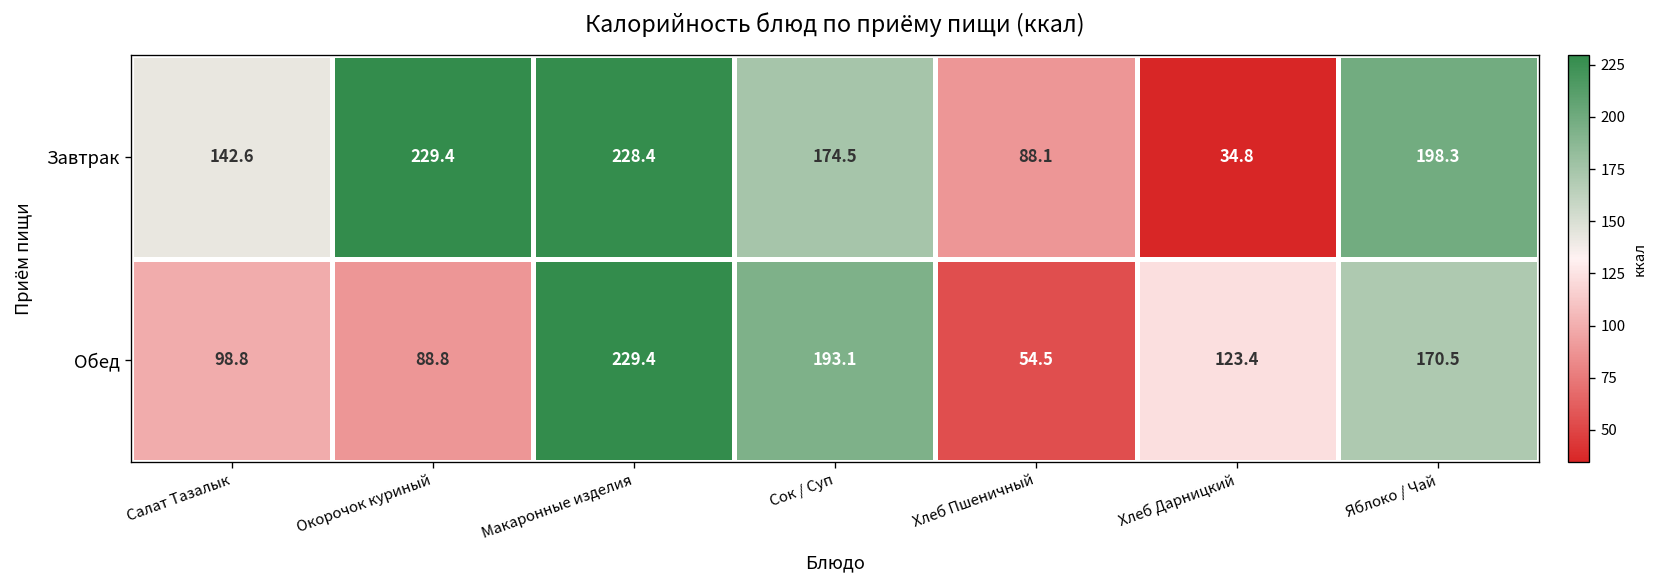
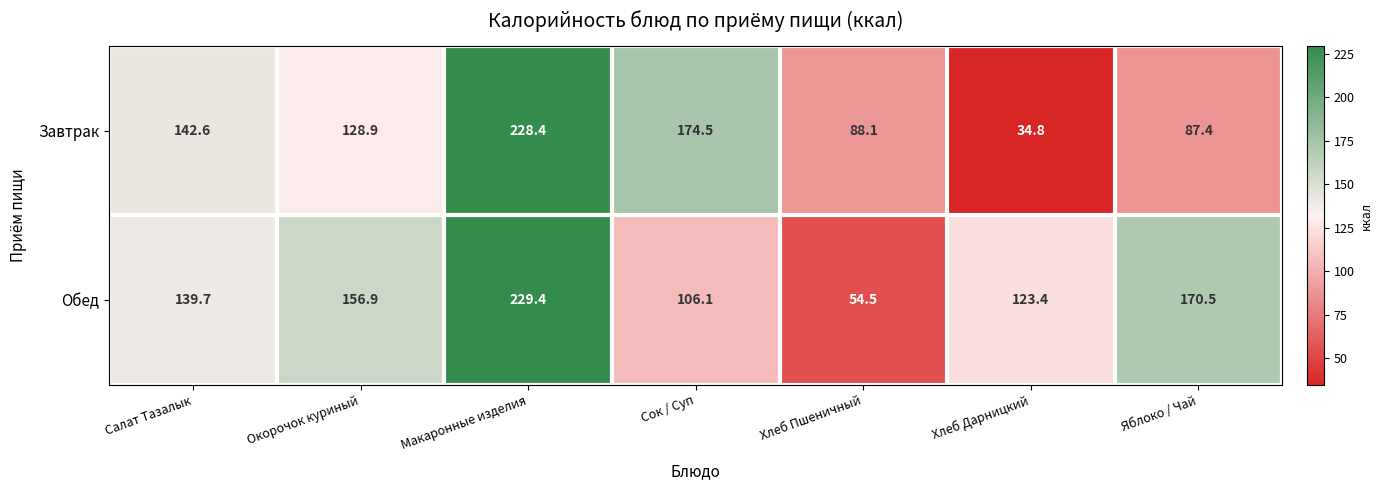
  {
    "Завтрак": {
      "Салат Тазалык": 142.6,
-     "Окорочок куриный": 229.4,
+     "Окорочок куриный": 128.9,
      "Макаронные изделия": 228.4,
      "Сок / Суп": 174.5,
      "Хлеб Пшеничный": 88.1,
      "Хлеб Дарницкий": 34.8,
-     "Яблоко / Чай": 198.3
+     "Яблоко / Чай": 87.4
    },
    "Обед": {
-     "Салат Тазалык": 98.8,
-     "Окорочок куриный": 88.8,
+     "Салат Тазалык": 139.7,
+     "Окорочок куриный": 156.9,
      "Макаронные изделия": 229.4,
-     "Сок / Суп": 193.1,
+     "Сок / Суп": 106.1,
      "Хлеб Пшеничный": 54.5,
      "Хлеб Дарницкий": 123.4,
      "Яблоко / Чай": 170.5
    }
  }
